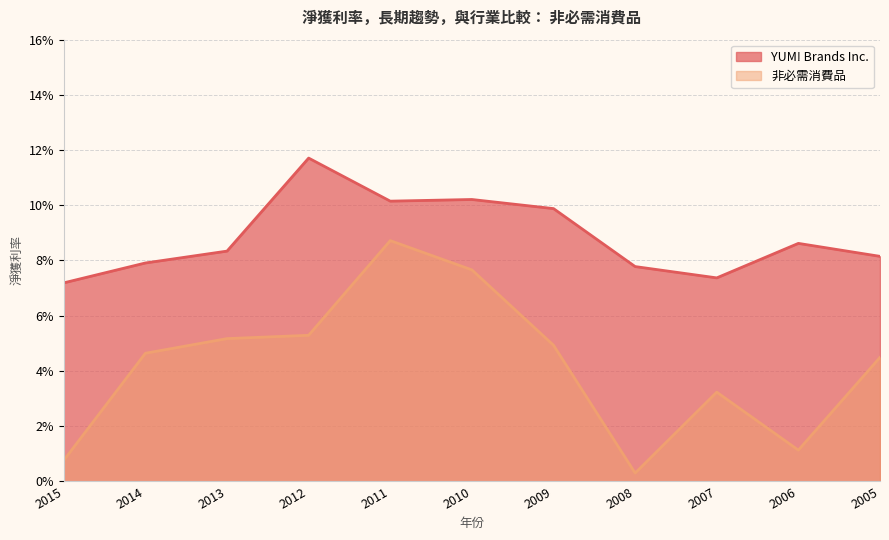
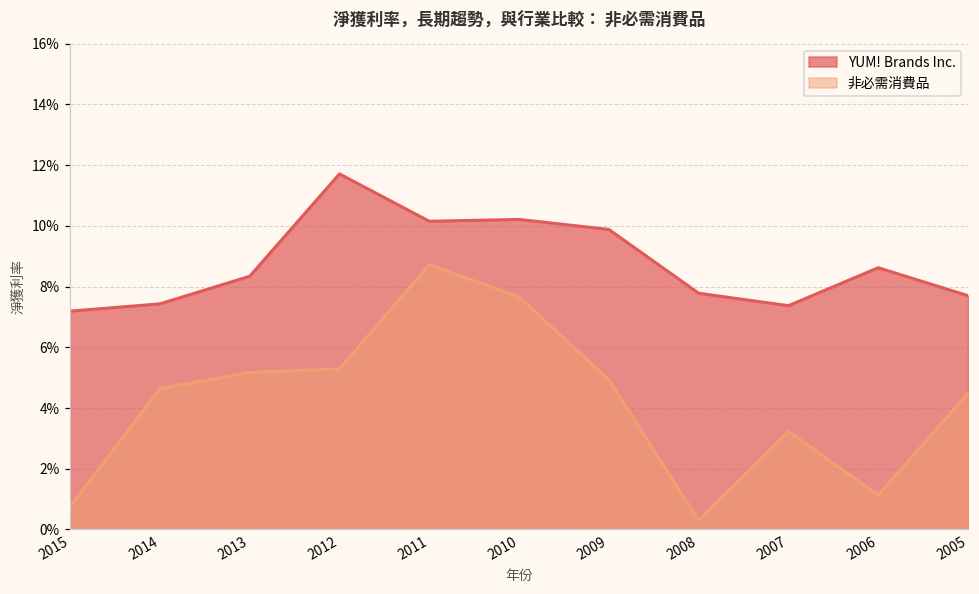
  {
    "YUM! Brands Inc.": {
      "2015": "7.2%",
-     "2014": "7.9%",
+     "2014": "7.4%",
      "2013": "8.3%",
      "2012": "11.7%",
      "2011": "10.2%",
      "2010": "10.2%",
      "2009": "9.9%",
      "2008": "7.8%",
      "2007": "7.4%",
      "2006": "8.6%",
-     "2005": "8.2%"
+     "2005": "7.7%"
    },
    "非必需消費品": {
      "2015": "0.8%",
      "2014": "4.6%",
      "2013": "5.2%",
      "2012": "5.3%",
      "2011": "8.7%",
      "2010": "7.7%",
      "2009": "4.9%",
      "2008": "0.3%",
      "2007": "3.2%",
      "2006": "1.1%",
      "2005": "4.5%"
    }
  }
